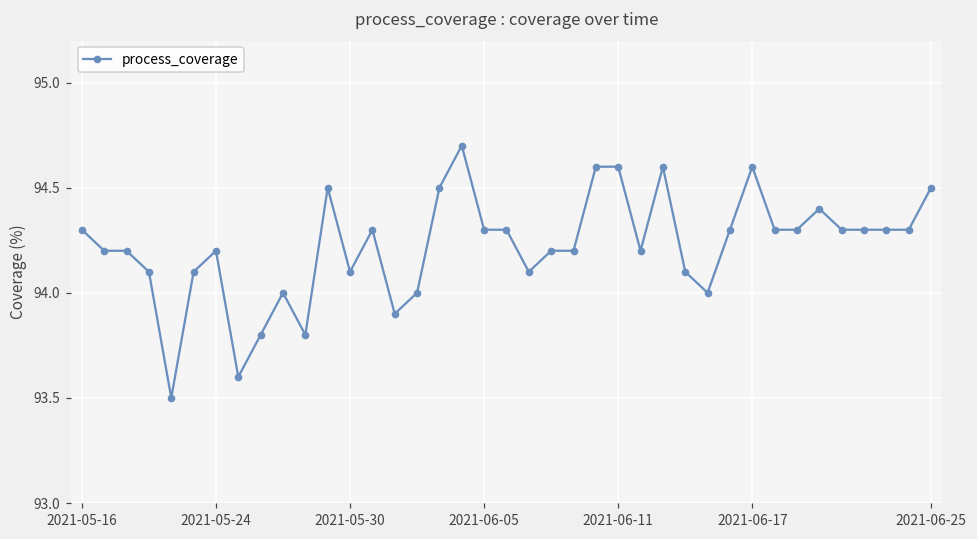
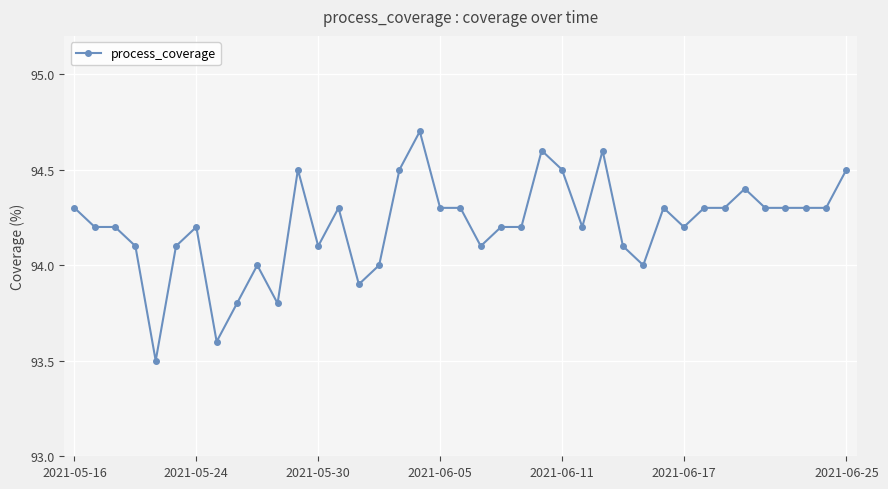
  {
    "2021-05-16": 94.3,
    "2021-05-24": 94.2,
    "2021-05-30": 94.1,
    "2021-06-05": 94.3,
-   "2021-06-11": 94.6,
-   "2021-06-17": 94.6,
+   "2021-06-11": 94.5,
+   "2021-06-17": 94.2,
    "2021-06-25": 94.5
  }
